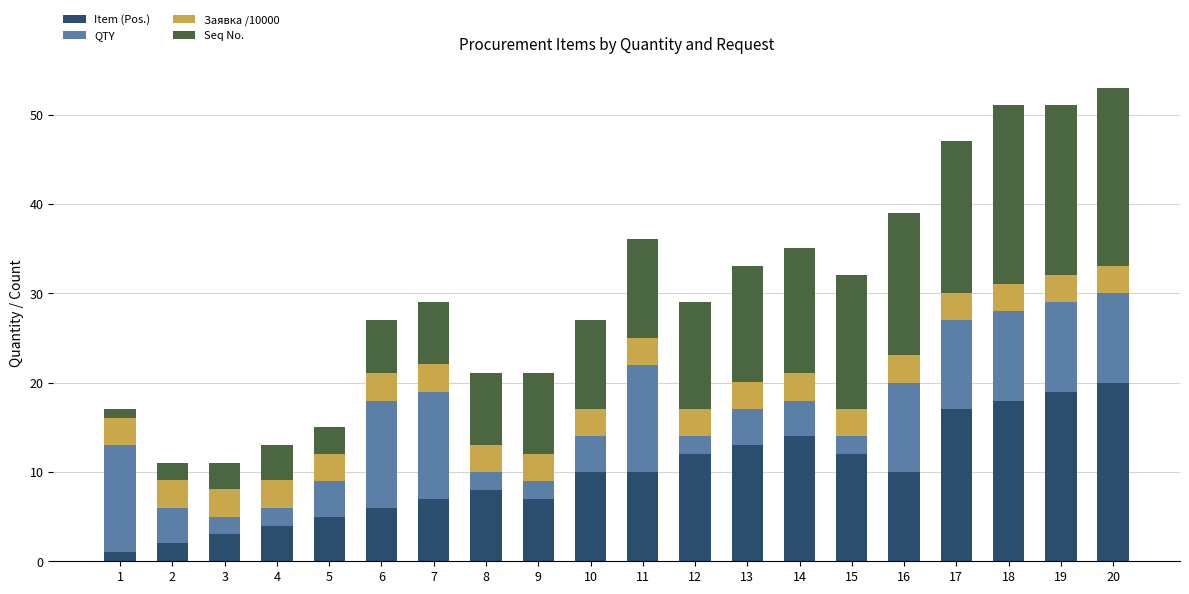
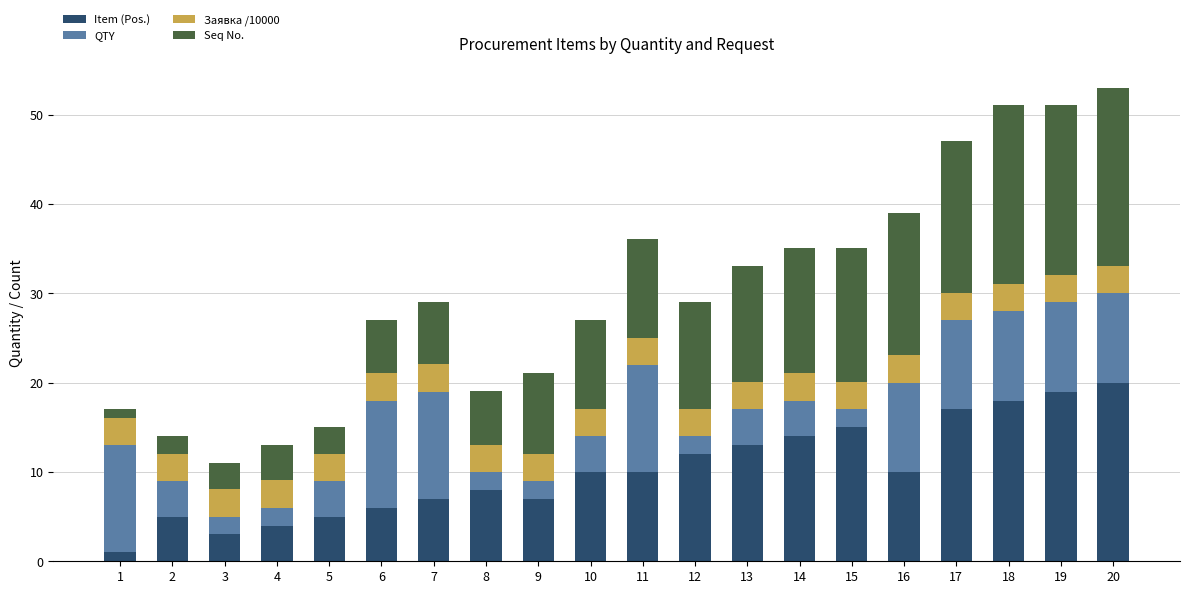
  {
    "Item (Pos.)": {
      "1": 1,
-     "2": 2,
+     "2": 5,
      "3": 3,
      "4": 4,
      "5": 5,
      "6": 6,
      "7": 7,
      "8": 8,
      "9": 7,
      "10": 10,
      "11": 10,
      "12": 12,
      "13": 13,
      "14": 14,
-     "15": 12,
+     "15": 15,
      "16": 10,
      "17": 17,
      "18": 18,
      "19": 19,
      "20": 20
    },
    "QTY": {
      "1": 12,
      "2": 4,
      "3": 2,
      "4": 2,
      "5": 4,
      "6": 12,
      "7": 12,
      "8": 2,
      "9": 2,
      "10": 4,
      "11": 12,
      "12": 2,
      "13": 4,
      "14": 4,
      "15": 2,
      "16": 10,
      "17": 10,
      "18": 10,
      "19": 10,
      "20": 10
    },
    "Заявка /10000": {
      "1": 3,
      "2": 3,
      "3": 3,
      "4": 3,
      "5": 3,
      "6": 3,
      "7": 3,
      "8": 3,
      "9": 3,
      "10": 3,
      "11": 3,
      "12": 3,
      "13": 3,
      "14": 3,
      "15": 3,
      "16": 3,
      "17": 3,
      "18": 3,
      "19": 3,
      "20": 3
    },
    "Seq No.": {
      "1": 1,
      "2": 2,
      "3": 3,
      "4": 4,
      "5": 3,
      "6": 6,
      "7": 7,
-     "8": 8,
+     "8": 6,
      "9": 9,
      "10": 10,
      "11": 11,
      "12": 12,
      "13": 13,
      "14": 14,
      "15": 15,
      "16": 16,
      "17": 17,
      "18": 20,
      "19": 19,
      "20": 20
    }
  }
